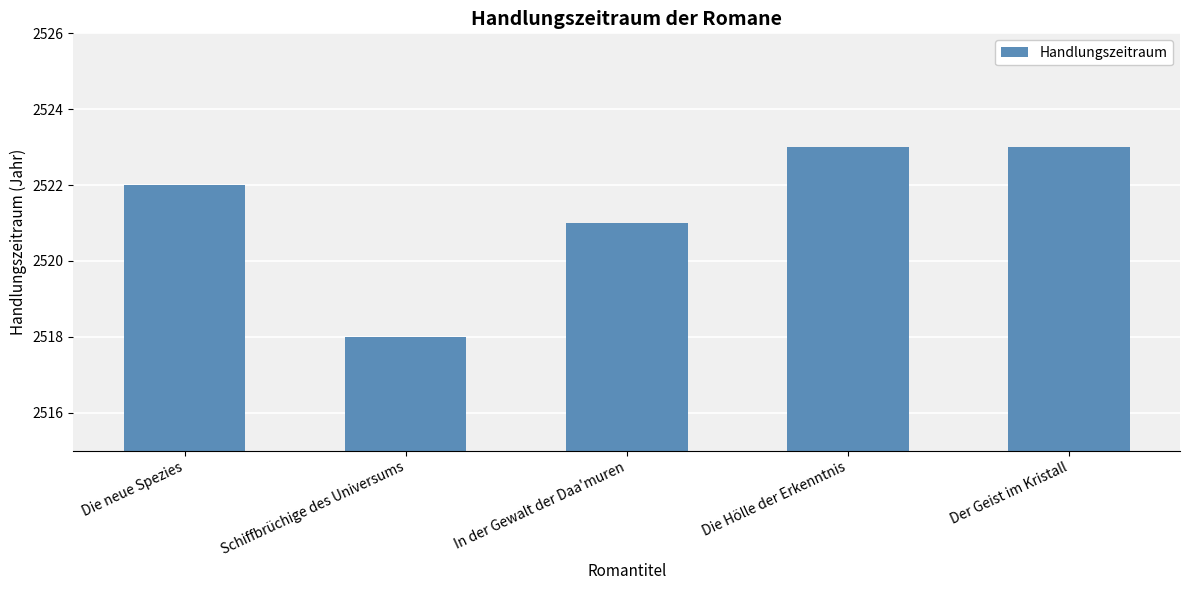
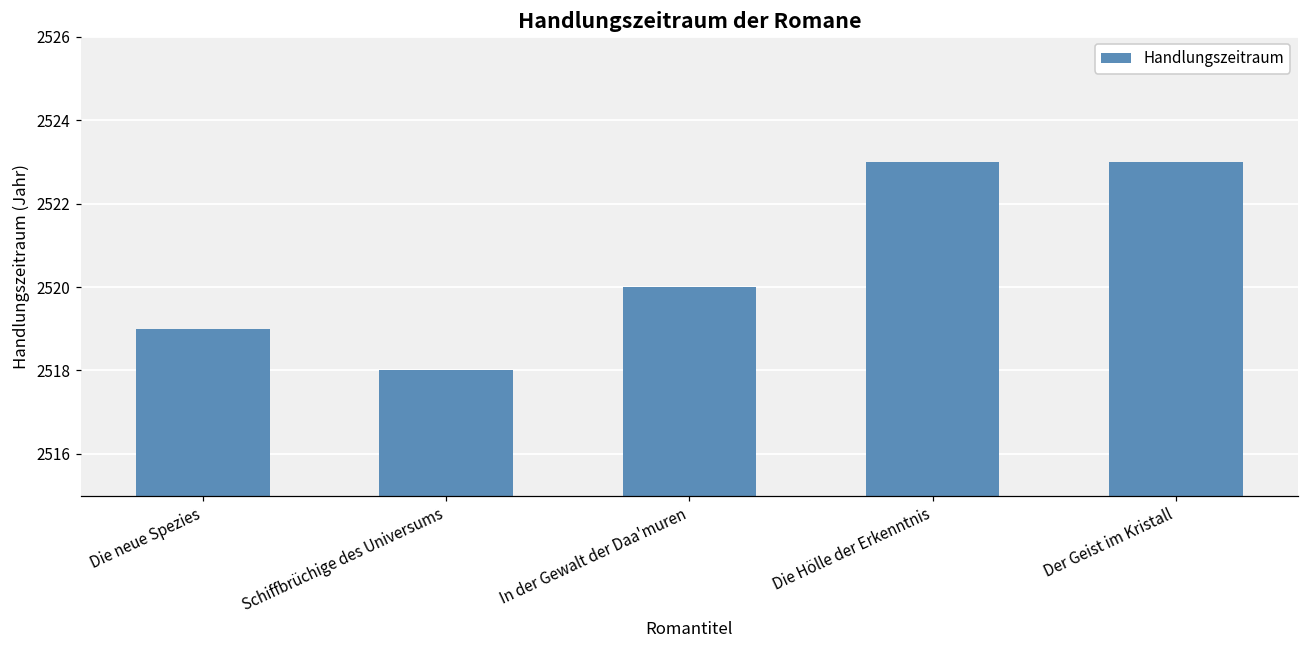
  {
-   "Die neue Spezies": 2522,
+   "Die neue Spezies": 2519,
    "Schiffbrüchige des Universums": 2518,
-   "In der Gewalt der Daa'muren": 2521,
+   "In der Gewalt der Daa'muren": 2520,
    "Die Hölle der Erkenntnis": 2523,
    "Der Geist im Kristall": 2523
  }
